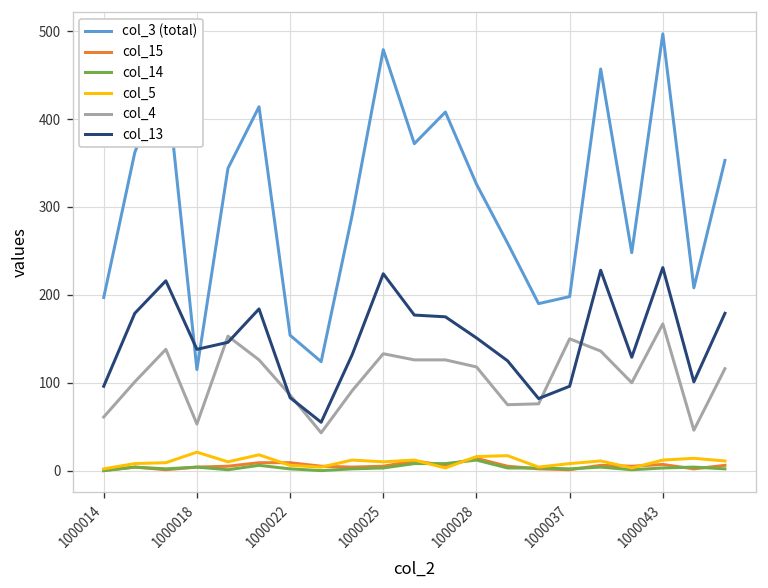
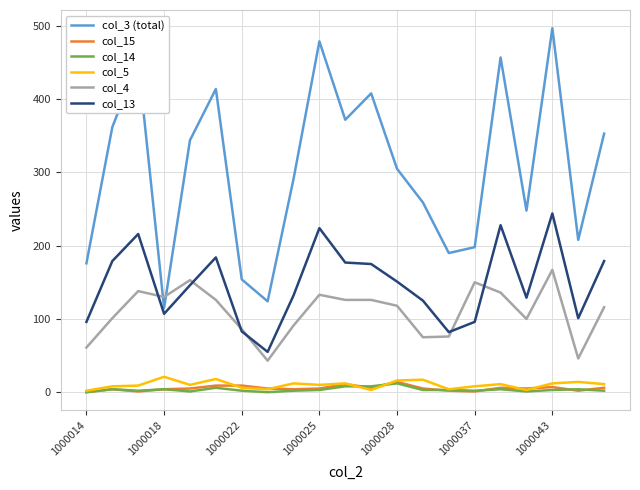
  {
    "col_3 (total)": {
-     "1000014": 200,
+     "1000014": 180,
      "1000018": 120,
      "1000022": 150,
      "1000025": 480,
-     "1000028": 330,
+     "1000028": 310,
      "1000037": 200,
      "1000043": 500
    },
    "col_15": {
      "1000043": 10
    },
    "col_14": {
      "1000022": 0,
      "1000043": 0
    },
    "col_5": {
      "1000018": 20,
      "1000025": 10,
      "1000037": 10,
      "1000043": 10
    },
    "col_4": {
      "1000014": 60,
-     "1000018": 50,
+     "1000018": 130,
      "1000025": 130,
      "1000028": 120,
      "1000037": 150,
      "1000043": 170
    },
    "col_13": {
      "1000014": 100,
-     "1000018": 140,
+     "1000018": 110,
      "1000025": 220,
      "1000028": 150,
      "1000037": 100,
-     "1000043": 230
+     "1000043": 240
    }
  }
